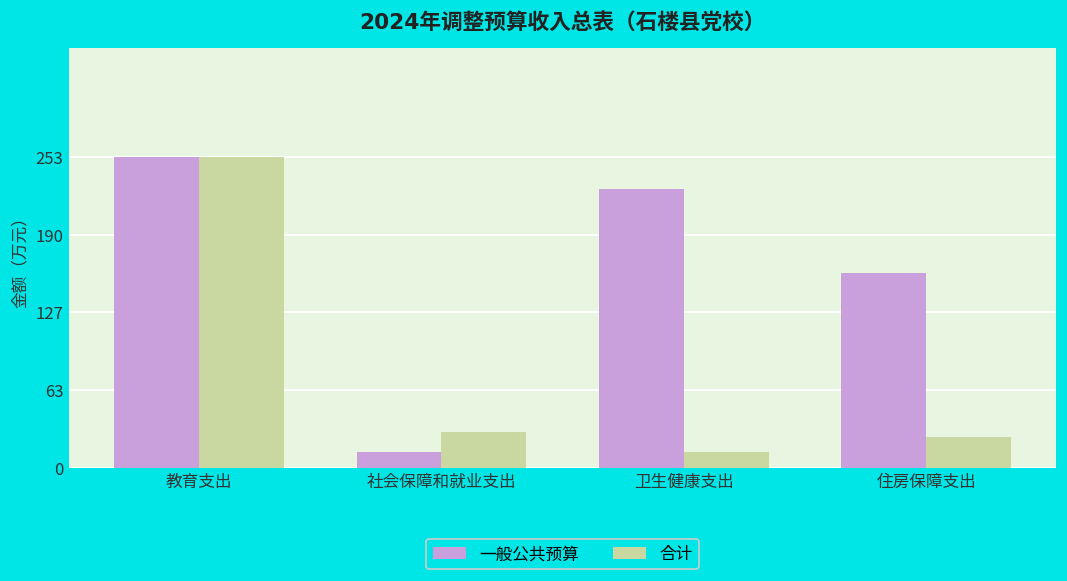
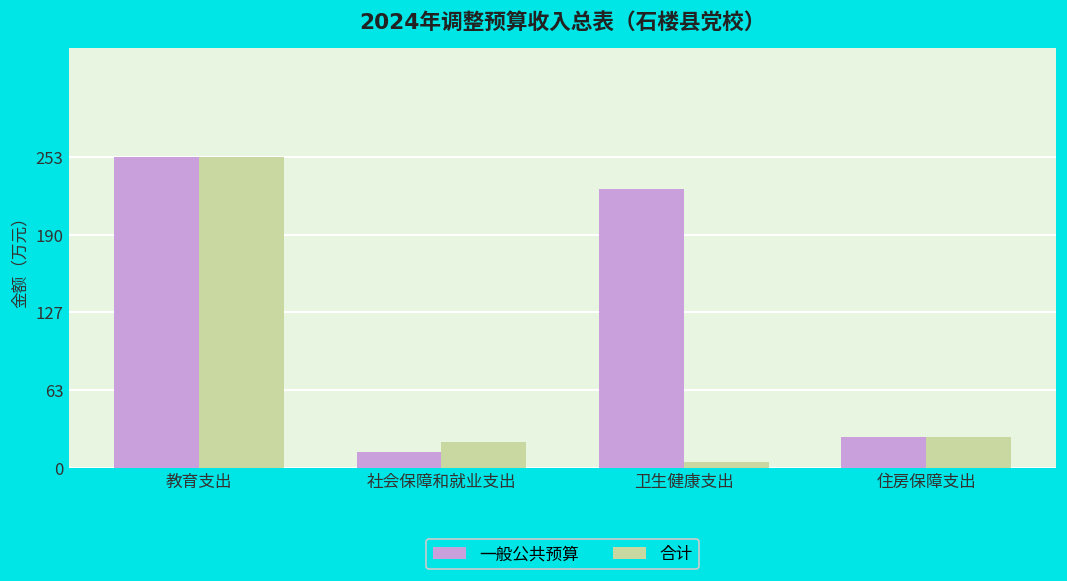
  {
    "一般公共预算": {
      "教育支出": 253,
      "社会保障和就业支出": 13,
      "卫生健康支出": 227,
-     "住房保障支出": 159
+     "住房保障支出": 25
    },
    "合计": {
      "教育支出": 253,
-     "社会保障和就业支出": 29,
-     "卫生健康支出": 13,
+     "社会保障和就业支出": 21,
+     "卫生健康支出": 5,
      "住房保障支出": 25
    }
  }
